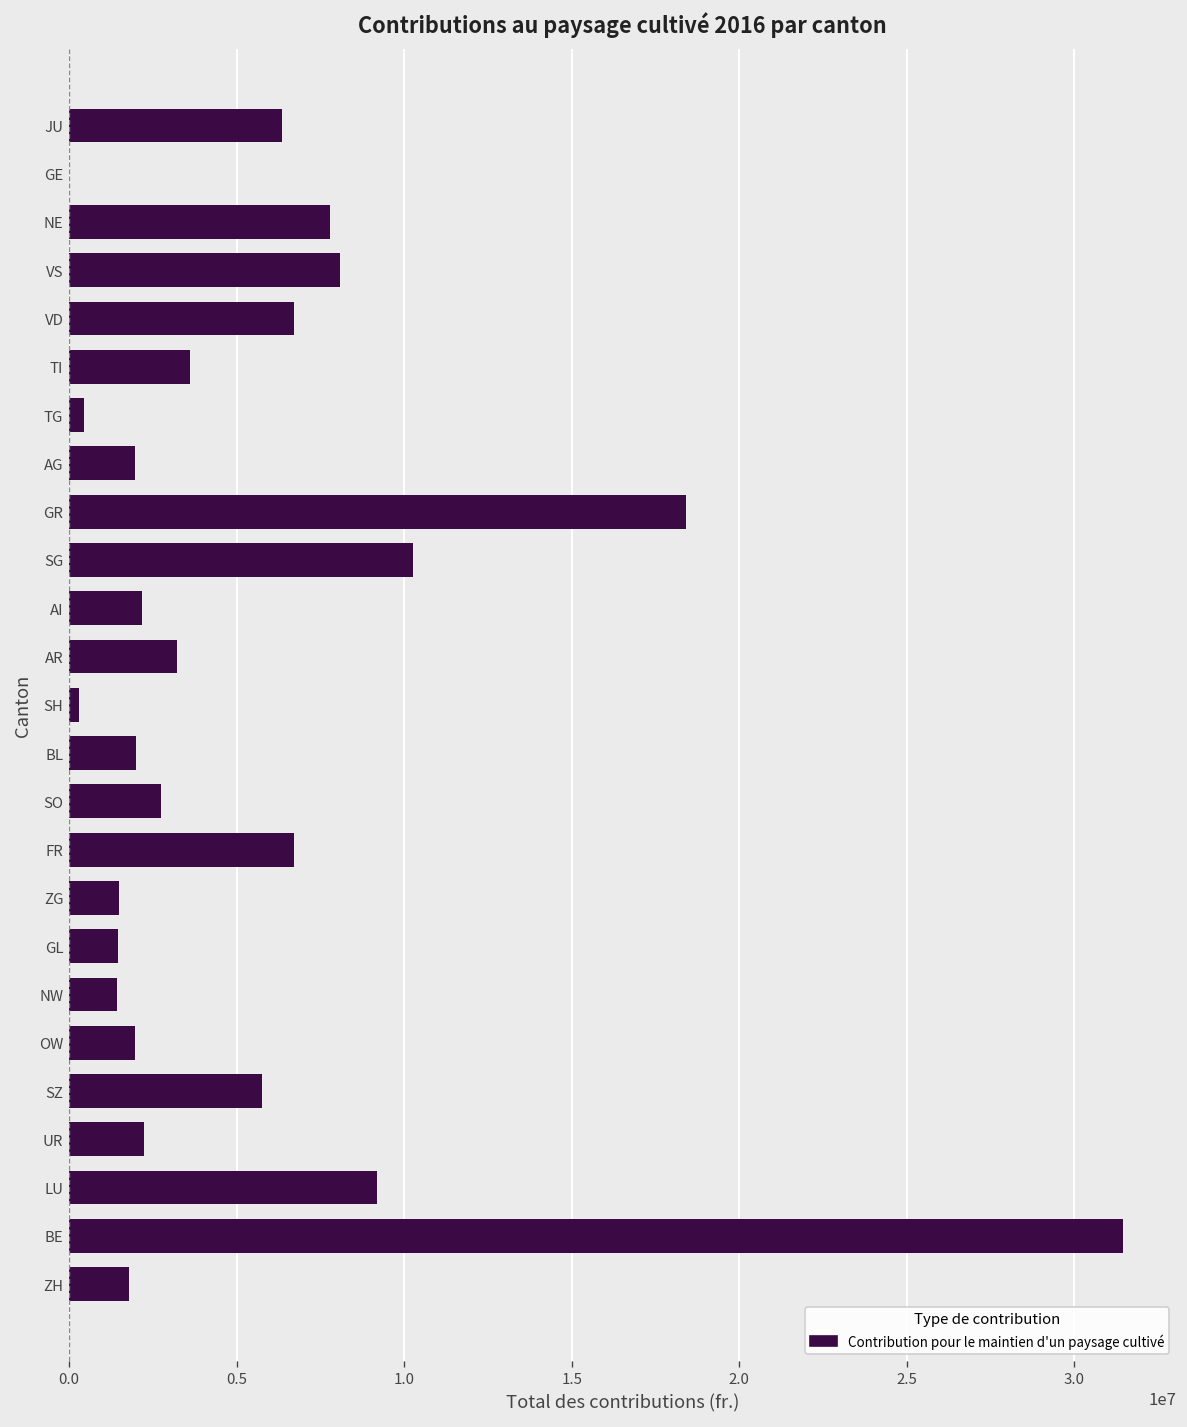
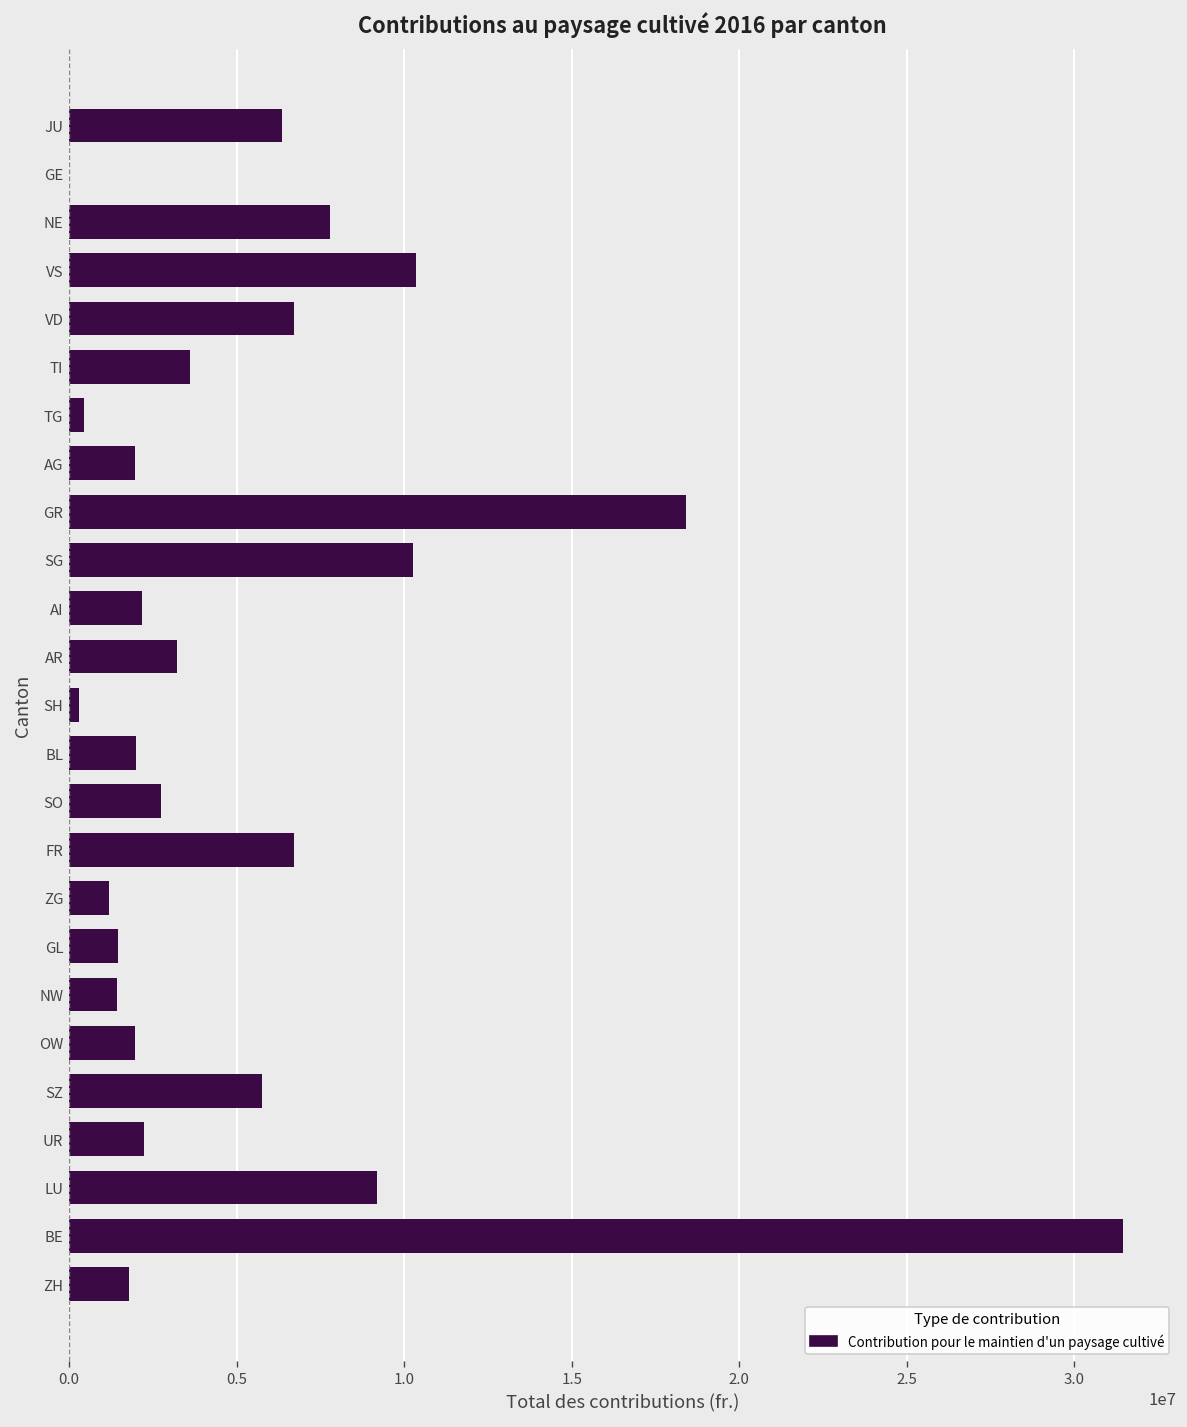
  {
    "JU": 6400000,
    "NE": 7800000,
-   "VS": 8100000,
+   "VS": 10300000,
    "VD": 6700000,
    "TI": 3600000,
    "TG": 500000,
    "AG": 2000000,
    "GR": 18400000,
    "SG": 10300000,
    "AI": 2200000,
    "AR": 3200000,
    "SH": 300000,
    "BL": 2000000,
    "SO": 2700000,
    "FR": 6700000,
-   "ZG": 1500000,
+   "ZG": 1200000,
    "GL": 1500000,
    "NW": 1400000,
    "OW": 2000000,
    "SZ": 5800000,
    "UR": 2200000,
    "LU": 9200000,
    "BE": 31500000,
    "ZH": 1800000
  }
